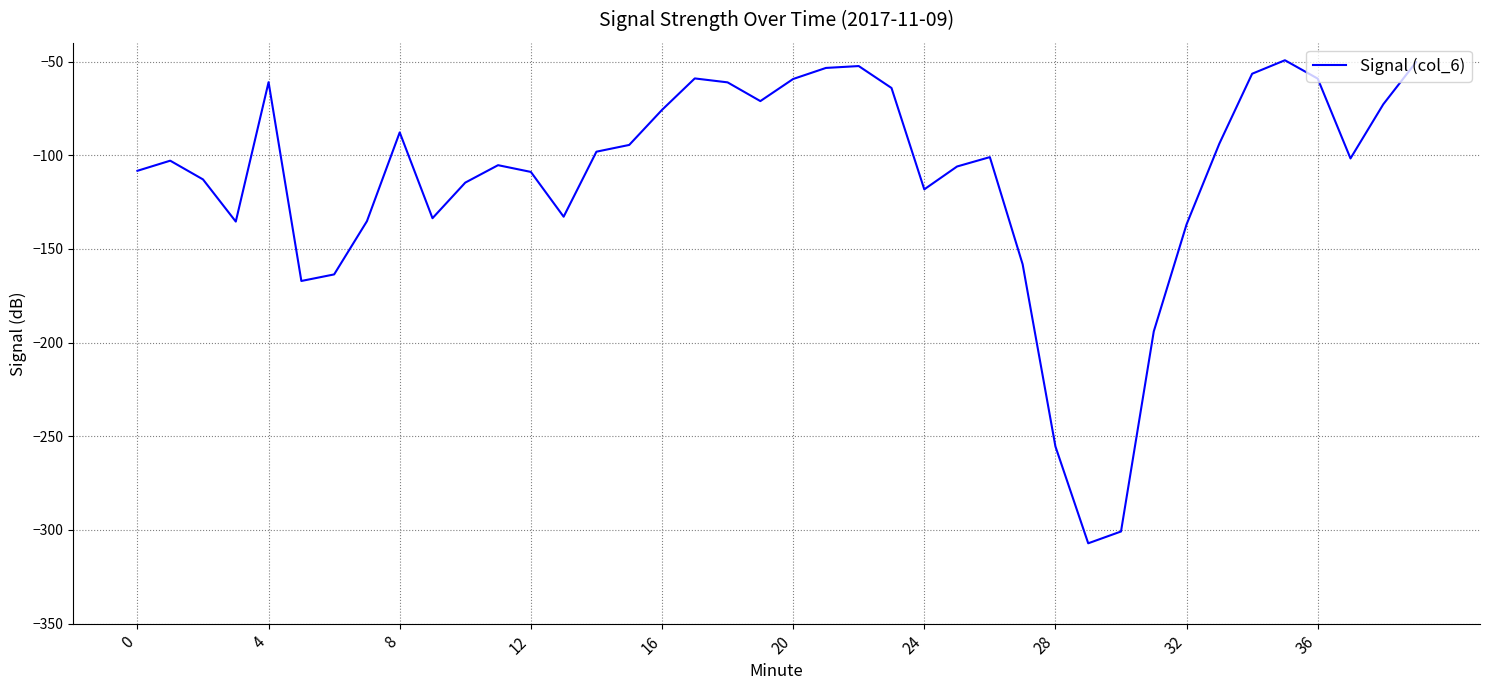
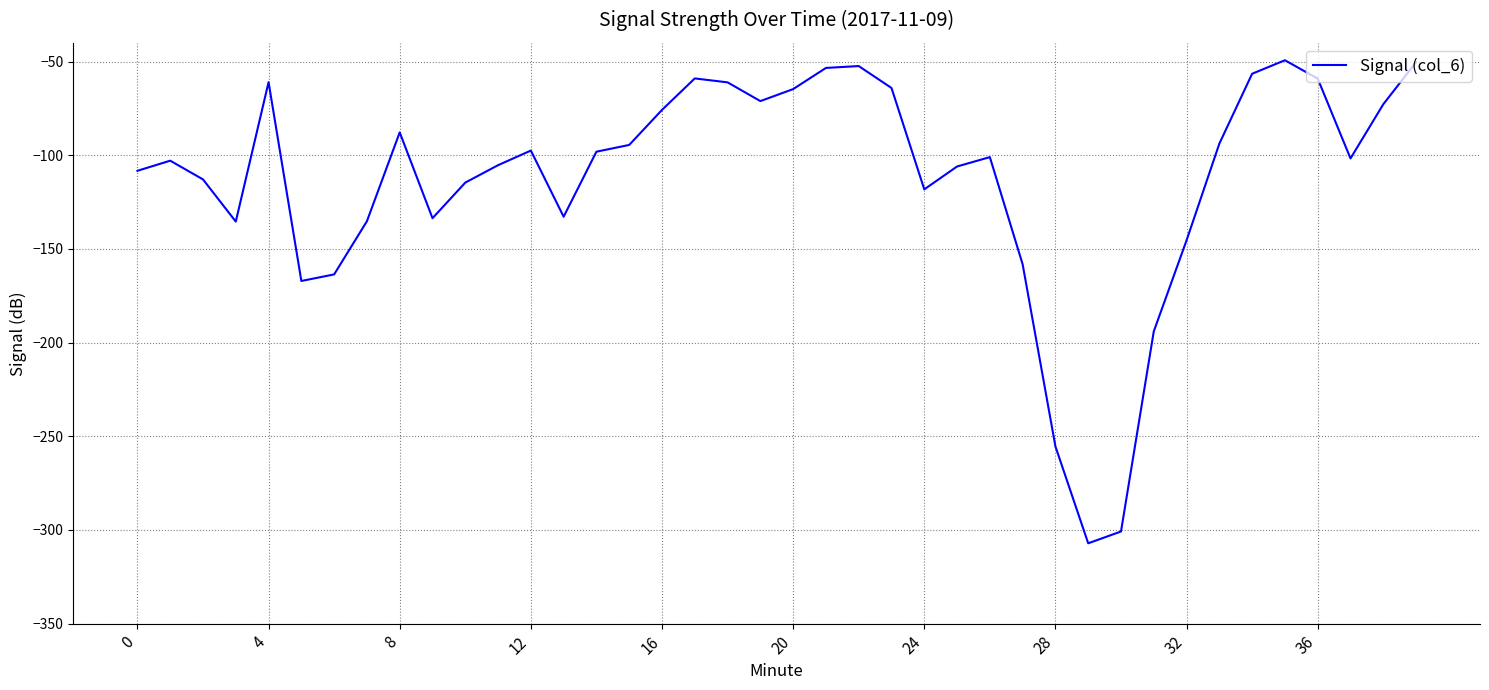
  {
    "0": -108,
    "4": -61,
    "8": -88,
-   "12": -109,
+   "12": -98,
    "16": -76,
-   "20": -59,
+   "20": -65,
    "24": -118,
    "28": -255,
-   "32": -137
+   "32": -145
  }
